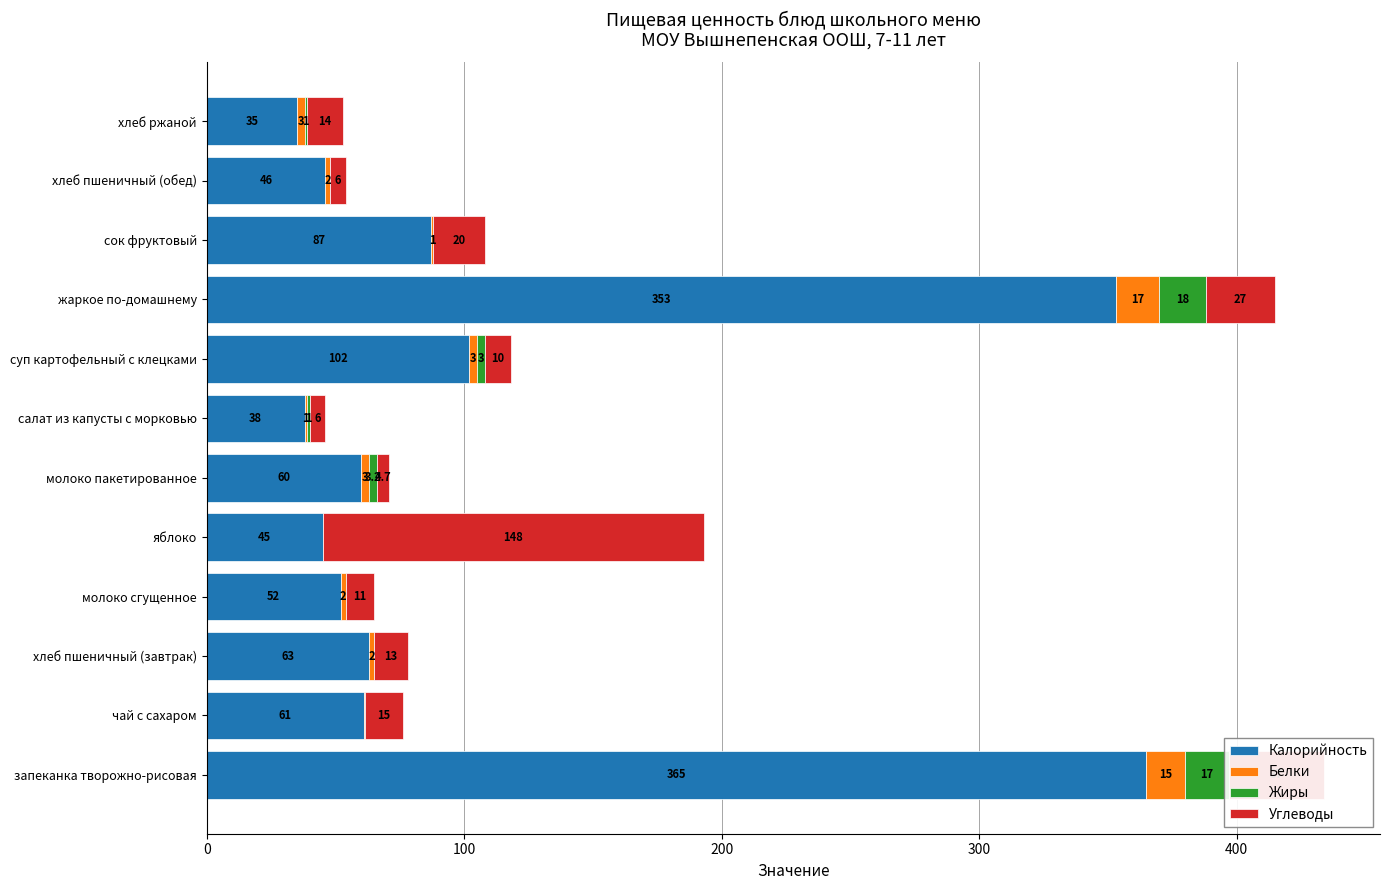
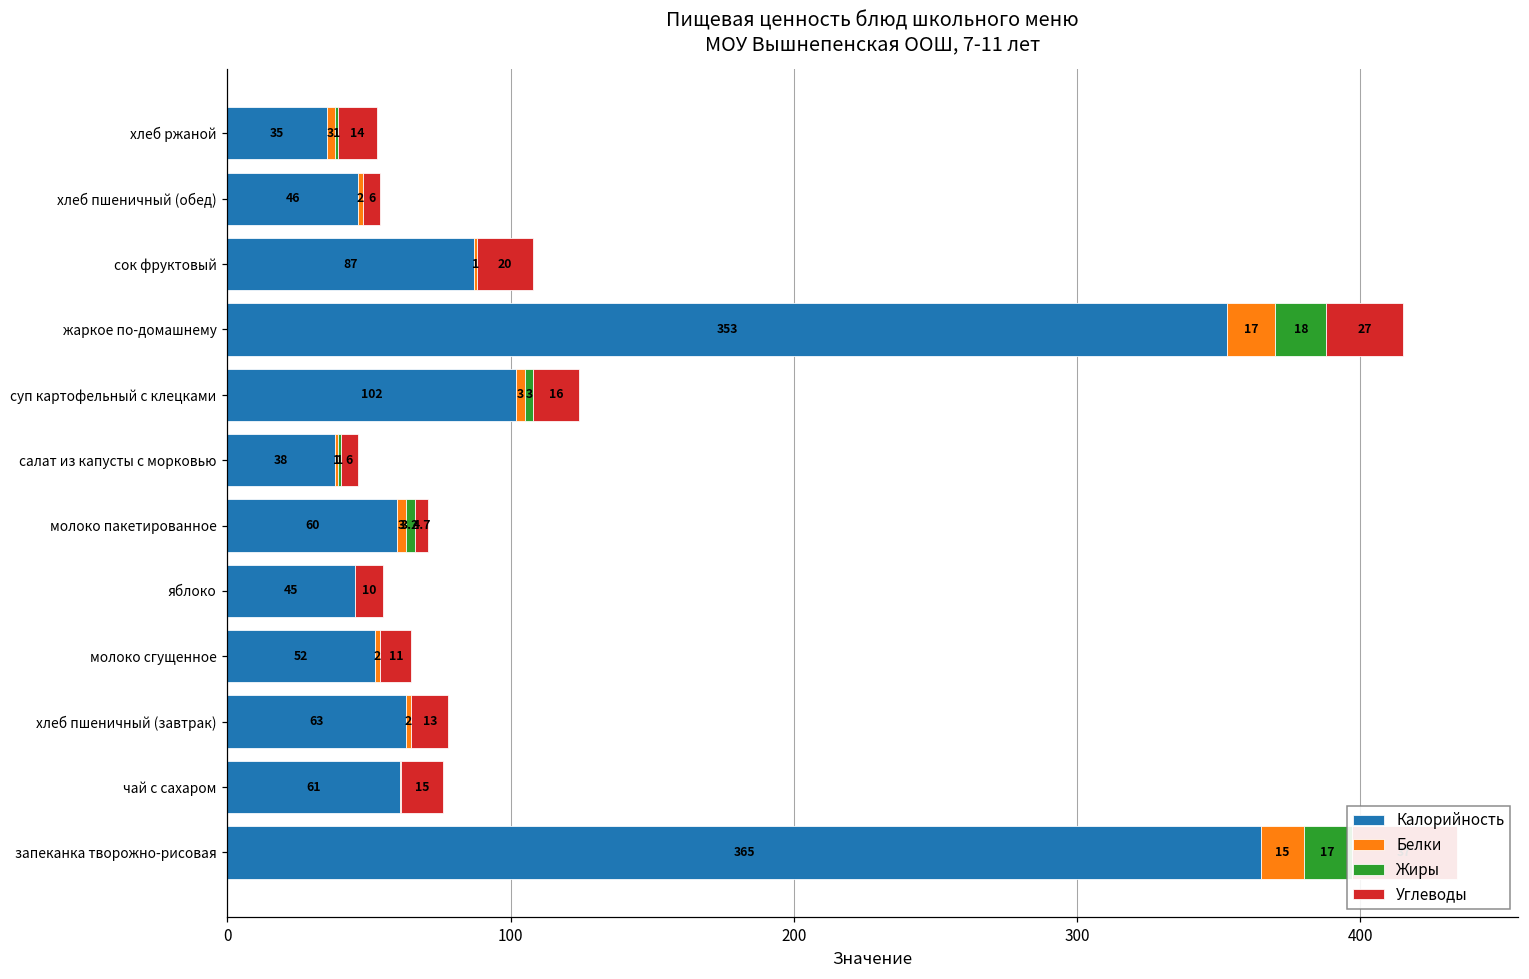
  {
    "Калорийность": {
      "хлеб ржаной": 35,
      "хлеб пшеничный (обед)": 46,
      "сок фруктовый": 87,
      "жаркое по-домашнему": 353,
      "суп картофельный с клецками": 102,
      "салат из капусты с морковью": 38,
      "молоко пакетированное": 60,
      "яблоко": 45,
      "молоко сгущенное": 52,
      "хлеб пшеничный (завтрак)": 63,
      "чай с сахаром": 61,
      "запеканка творожно-рисовая": 365
    },
    "Белки": {
      "хлеб пшеничный (обед)": 2,
      "сок фруктовый": 1,
      "жаркое по-домашнему": 17,
      "суп картофельный с клецками": 3,
      "молоко сгущенное": 2,
      "хлеб пшеничный (завтрак)": 2,
      "запеканка творожно-рисовая": 15
    },
    "Жиры": {
      "жаркое по-домашнему": 18,
      "суп картофельный с клецками": 3
    },
    "Углеводы": {
      "хлеб ржаной": 14,
      "хлеб пшеничный (обед)": 6,
      "сок фруктовый": 20,
      "жаркое по-домашнему": 27,
-     "суп картофельный с клецками": 10,
+     "суп картофельный с клецками": 16,
      "салат из капусты с морковью": 6,
-     "яблоко": 148,
+     "яблоко": 10,
      "молоко сгущенное": 11,
      "хлеб пшеничный (завтрак)": 13,
      "чай с сахаром": 15
    }
  }
